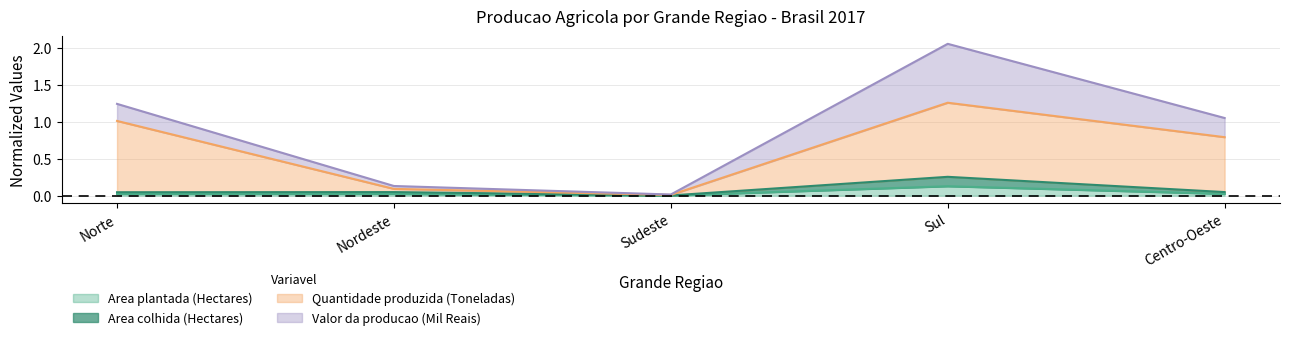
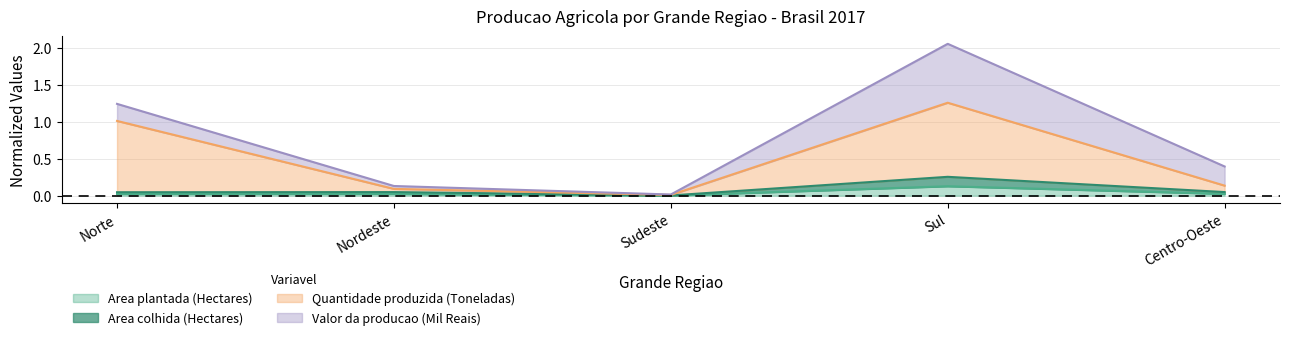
  {
    "Quantidade produzida (Toneladas)": {
      "Norte": 1.0,
      "Nordeste": 0.0,
      "Sul": 1.0,
-     "Centro-Oeste": 0.7
+     "Centro-Oeste": 0.1
    },
    "Valor da producao (Mil Reais)": {
      "Norte": 0.2,
      "Nordeste": 0.0,
      "Sul": 0.8,
      "Centro-Oeste": 0.3
    }
  }
